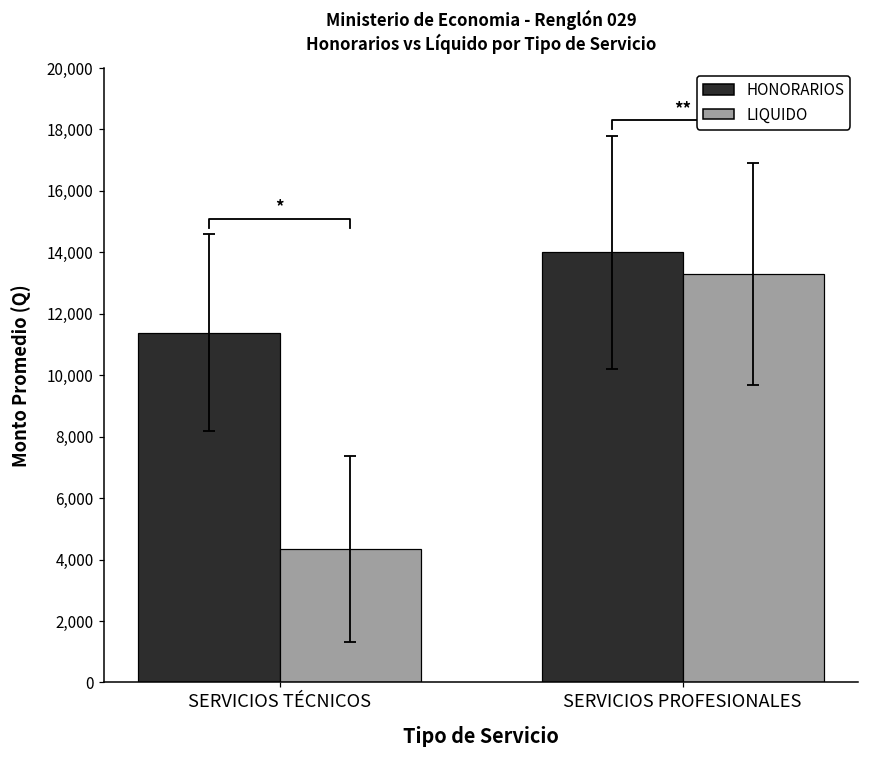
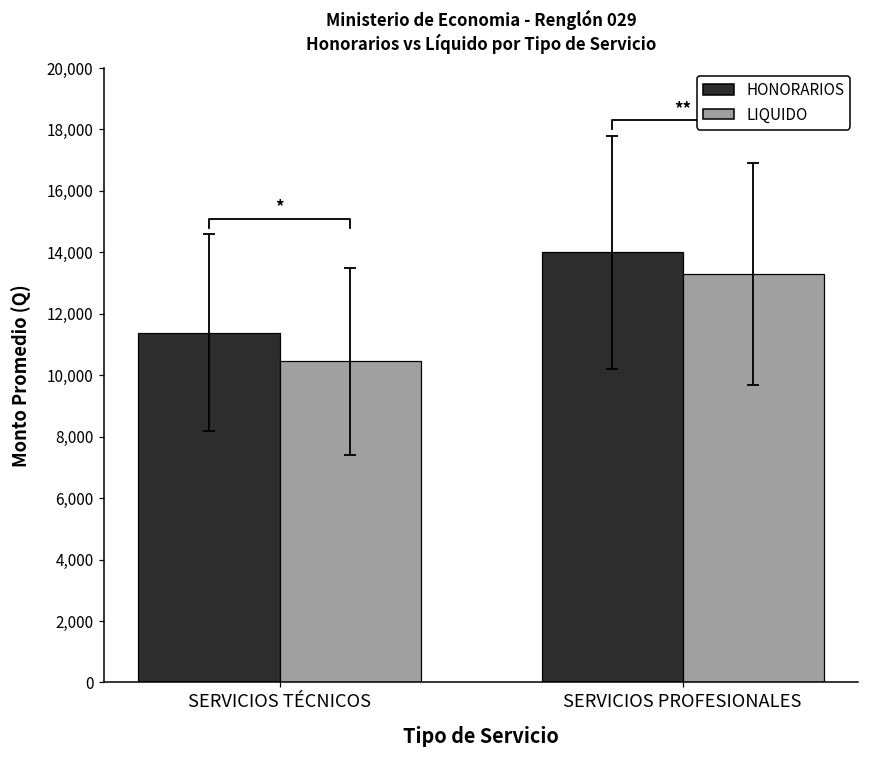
  {
    "HONORARIOS": {
      "SERVICIOS TÉCNICOS": "11,400",
      "SERVICIOS PROFESIONALES": "14,000"
    },
    "LIQUIDO": {
-     "SERVICIOS TÉCNICOS": "4,300",
+     "SERVICIOS TÉCNICOS": "10,500",
      "SERVICIOS PROFESIONALES": "13,300"
    }
  }
